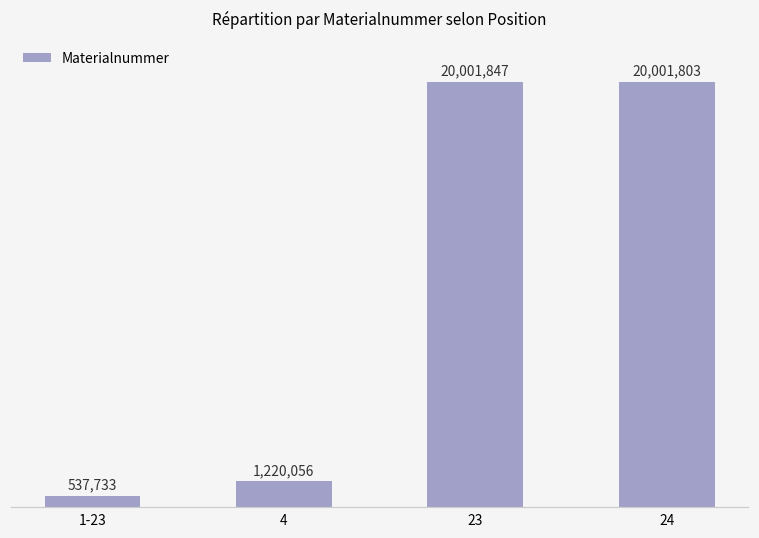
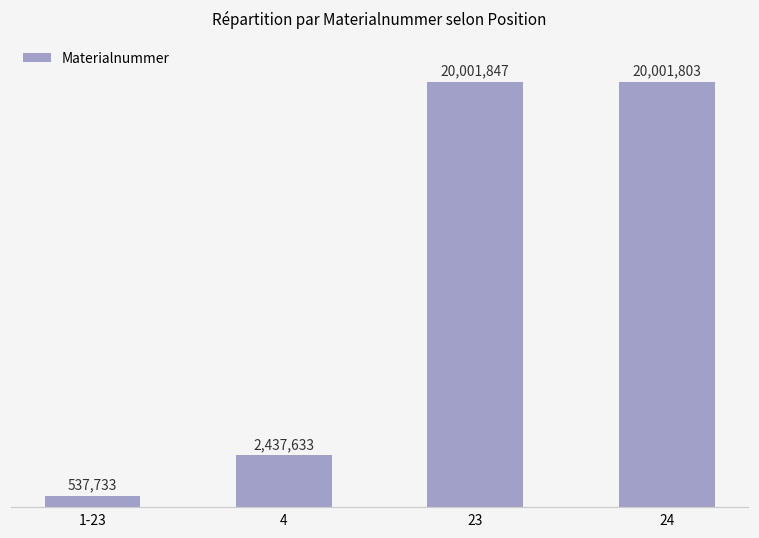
  {
    "1-23": "537,733",
-   "4": "1,220,056",
+   "4": "2,437,633",
    "23": "20,001,847",
    "24": "20,001,803"
  }
